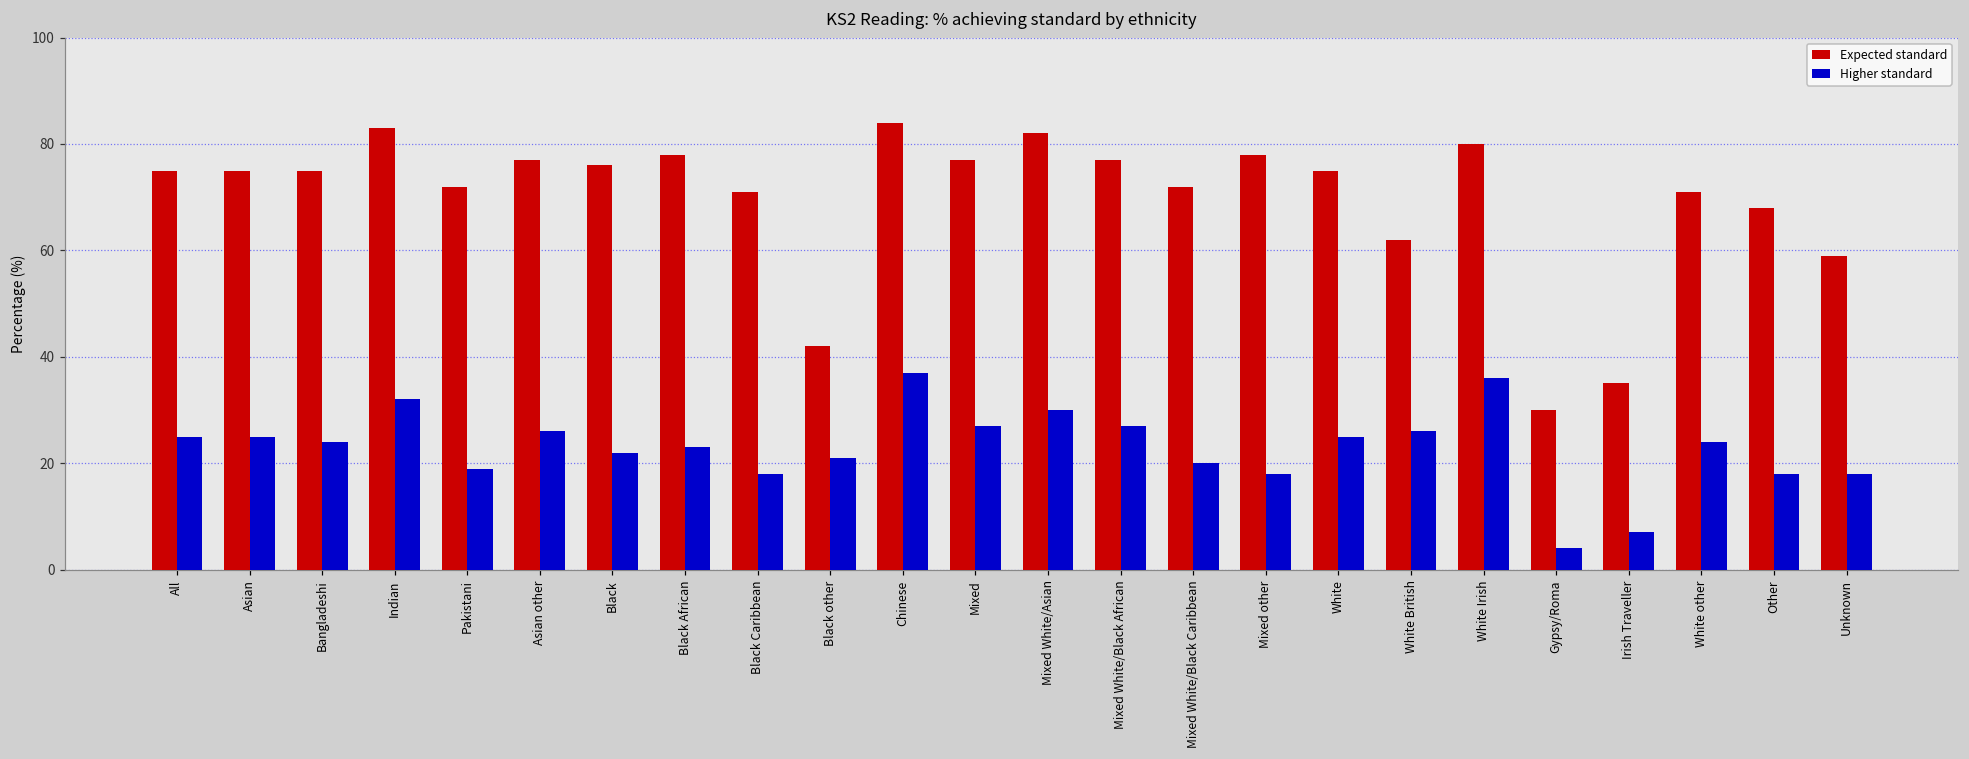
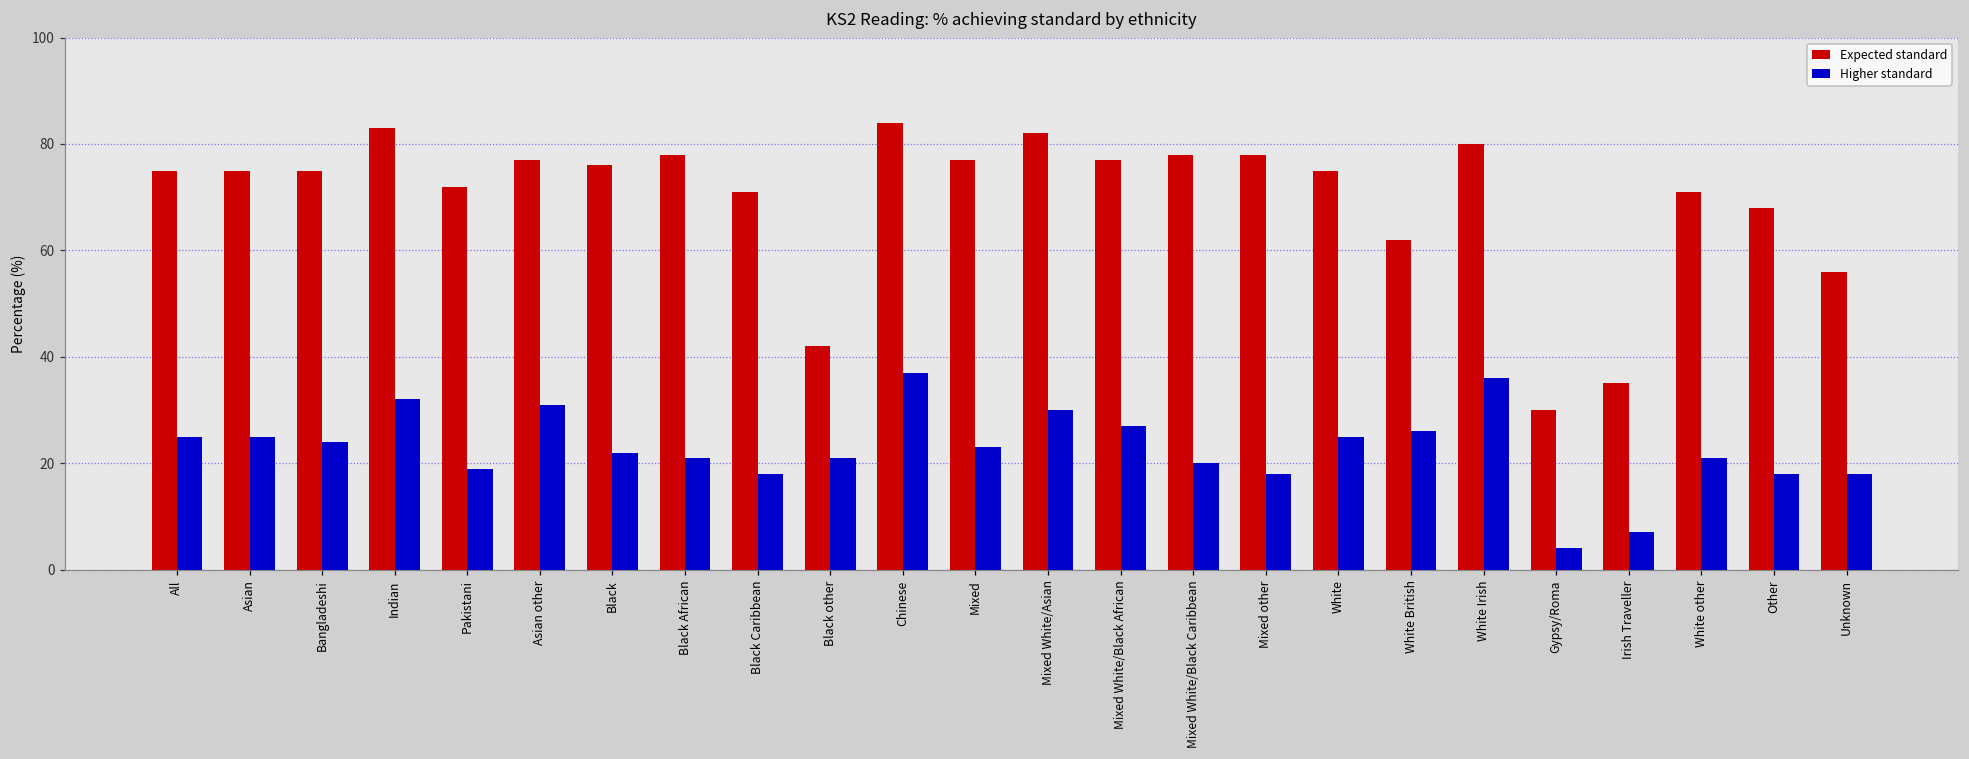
  {
    "Expected standard": {
      "All": 75,
      "Asian": 75,
      "Bangladeshi": 75,
      "Indian": 83,
      "Pakistani": 72,
      "Asian other": 77,
      "Black": 76,
      "Black African": 78,
      "Black Caribbean": 71,
      "Black other": 42,
      "Chinese": 84,
      "Mixed": 77,
      "Mixed White/Asian": 82,
      "Mixed White/Black African": 77,
-     "Mixed White/Black Caribbean": 72,
+     "Mixed White/Black Caribbean": 78,
      "Mixed other": 78,
      "White": 75,
      "White British": 62,
      "White Irish": 80,
      "Gypsy/Roma": 30,
      "Irish Traveller": 35,
      "White other": 71,
      "Other": 68,
-     "Unknown": 59
+     "Unknown": 56
    },
    "Higher standard": {
      "All": 25,
      "Asian": 25,
      "Bangladeshi": 24,
      "Indian": 32,
      "Pakistani": 19,
-     "Asian other": 26,
+     "Asian other": 31,
      "Black": 22,
-     "Black African": 23,
+     "Black African": 21,
      "Black Caribbean": 18,
      "Black other": 21,
      "Chinese": 37,
-     "Mixed": 27,
+     "Mixed": 23,
      "Mixed White/Asian": 30,
      "Mixed White/Black African": 27,
      "Mixed White/Black Caribbean": 20,
      "Mixed other": 18,
      "White": 25,
      "White British": 26,
      "White Irish": 36,
      "Gypsy/Roma": 4,
      "Irish Traveller": 7,
-     "White other": 24,
+     "White other": 21,
      "Other": 18,
      "Unknown": 18
    }
  }
